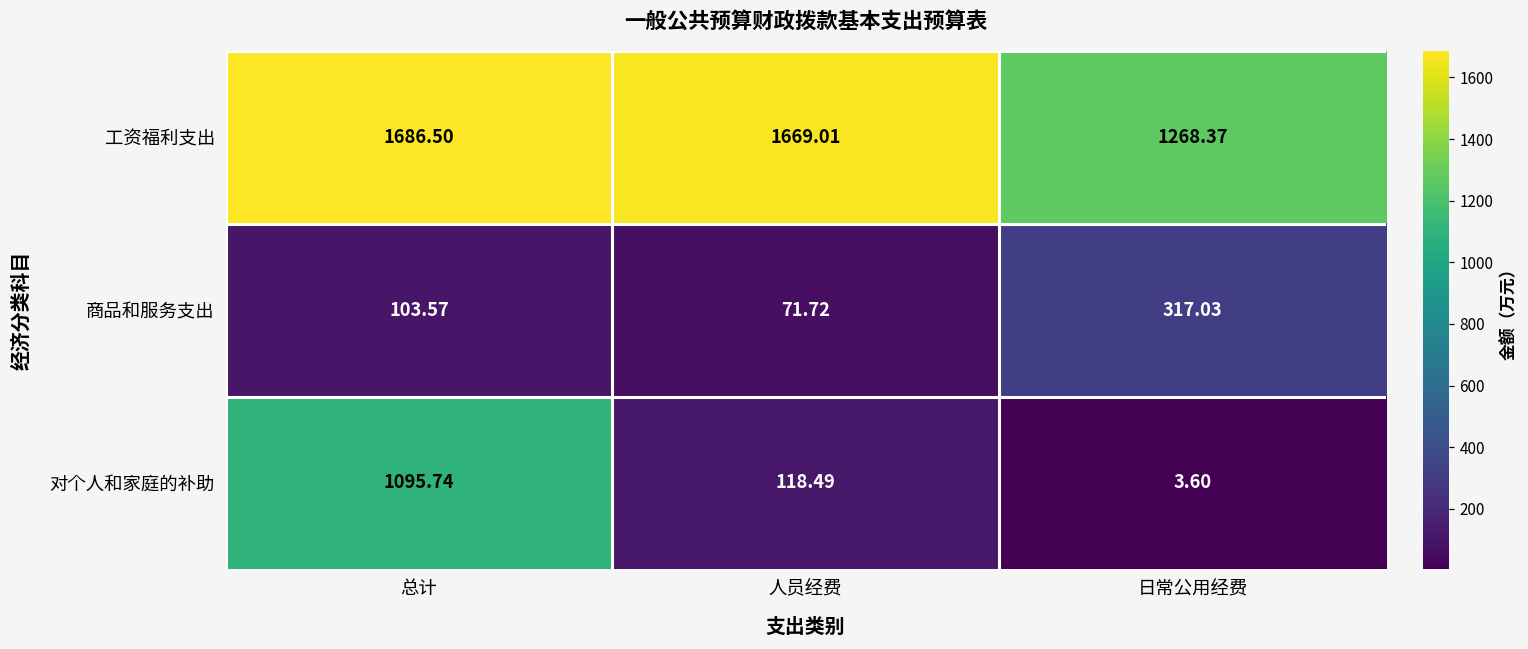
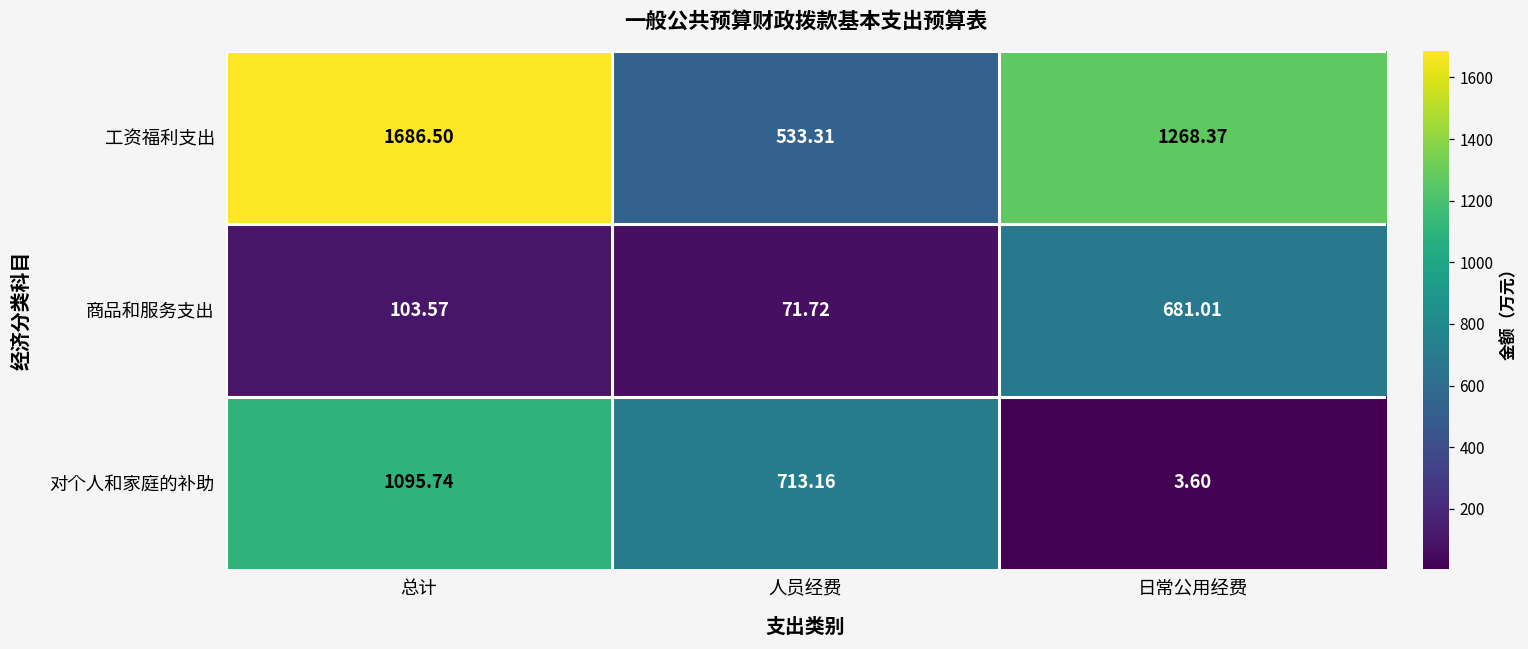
  {
    "工资福利支出": {
      "总计": 1686.50,
-     "人员经费": 1669.01,
+     "人员经费": 533.31,
      "日常公用经费": 1268.37
    },
    "商品和服务支出": {
      "总计": 103.57,
      "人员经费": 71.72,
-     "日常公用经费": 317.03
+     "日常公用经费": 681.01
    },
    "对个人和家庭的补助": {
      "总计": 1095.74,
-     "人员经费": 118.49,
+     "人员经费": 713.16,
      "日常公用经费": 3.60
    }
  }
